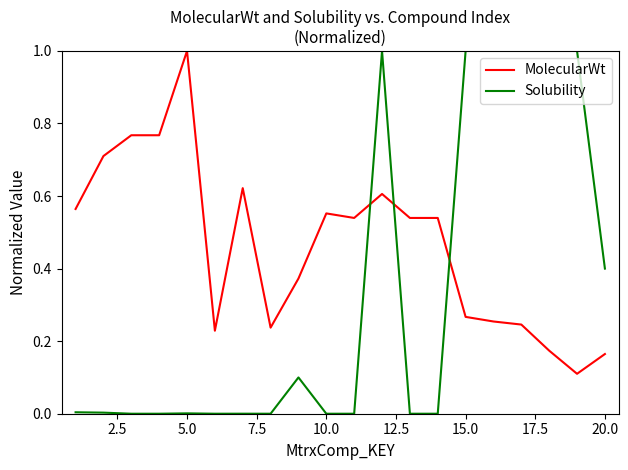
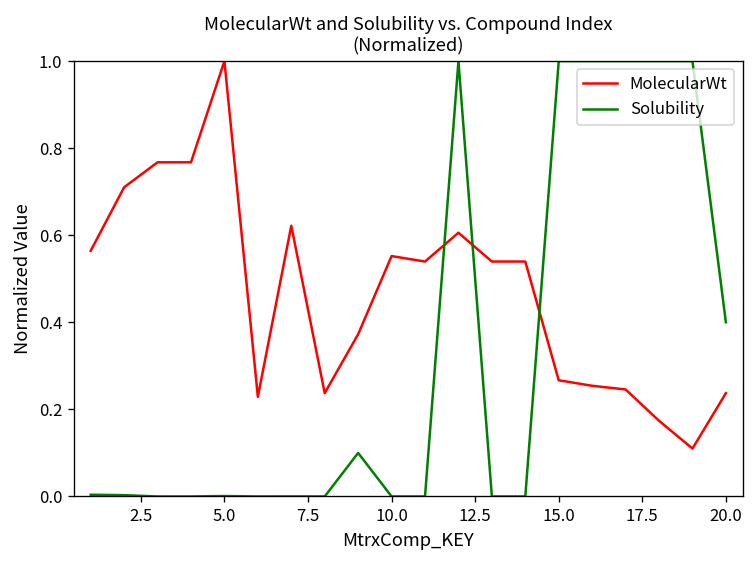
  {
    "MolecularWt": {
      "5.0": 1.00,
      "10.0": 0.55,
      "15.0": 0.27,
-     "20.0": 0.16
+     "20.0": 0.24
    },
    "Solubility": {
      "5.0": 0.00,
      "10.0": 0.00,
      "15.0": 1.00,
      "20.0": 0.40
    }
  }
